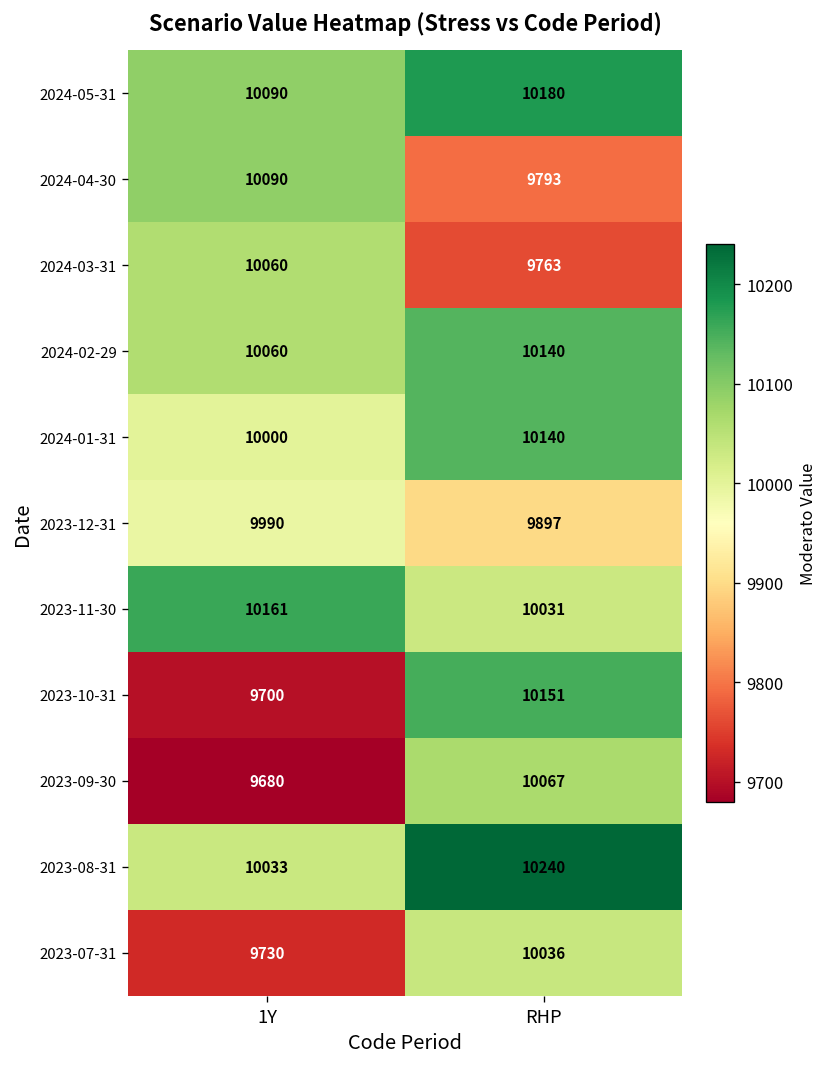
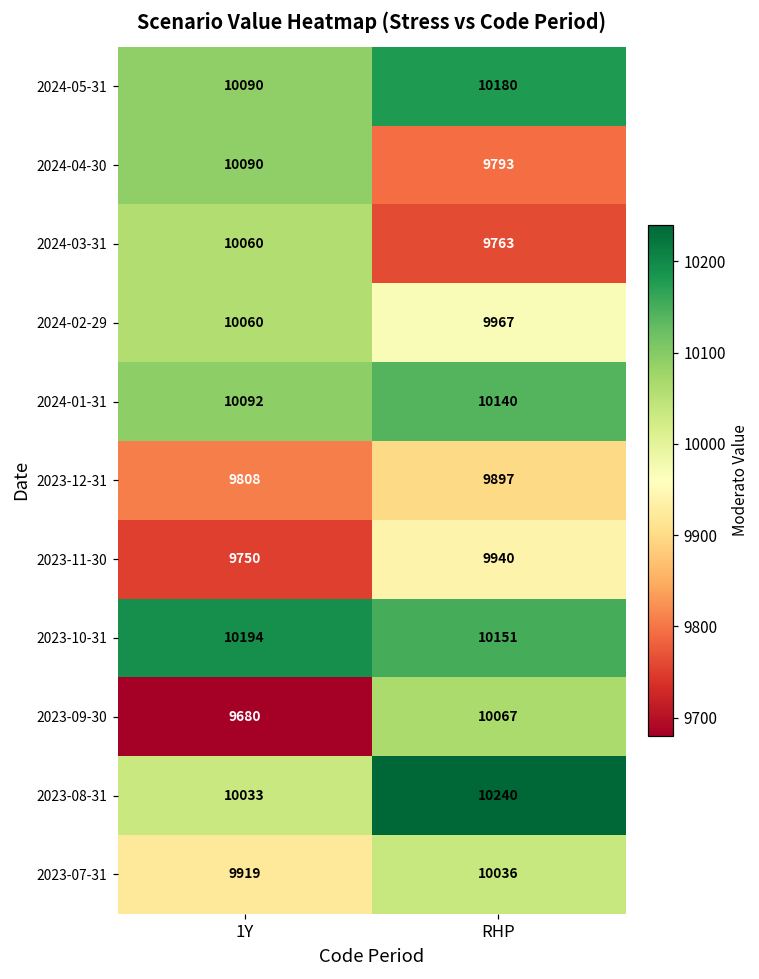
  {
    "2024-05-31": {
      "1Y": 10090,
      "RHP": 10180
    },
    "2024-04-30": {
      "1Y": 10090,
      "RHP": 9793
    },
    "2024-03-31": {
      "1Y": 10060,
      "RHP": 9763
    },
    "2024-02-29": {
      "1Y": 10060,
-     "RHP": 10140
+     "RHP": 9967
    },
    "2024-01-31": {
-     "1Y": 10000,
+     "1Y": 10092,
      "RHP": 10140
    },
    "2023-12-31": {
-     "1Y": 9990,
+     "1Y": 9808,
      "RHP": 9897
    },
    "2023-11-30": {
-     "1Y": 10161,
-     "RHP": 10031
+     "1Y": 9750,
+     "RHP": 9940
    },
    "2023-10-31": {
-     "1Y": 9700,
+     "1Y": 10194,
      "RHP": 10151
    },
    "2023-09-30": {
      "1Y": 9680,
      "RHP": 10067
    },
    "2023-08-31": {
      "1Y": 10033,
      "RHP": 10240
    },
    "2023-07-31": {
-     "1Y": 9730,
+     "1Y": 9919,
      "RHP": 10036
    }
  }
